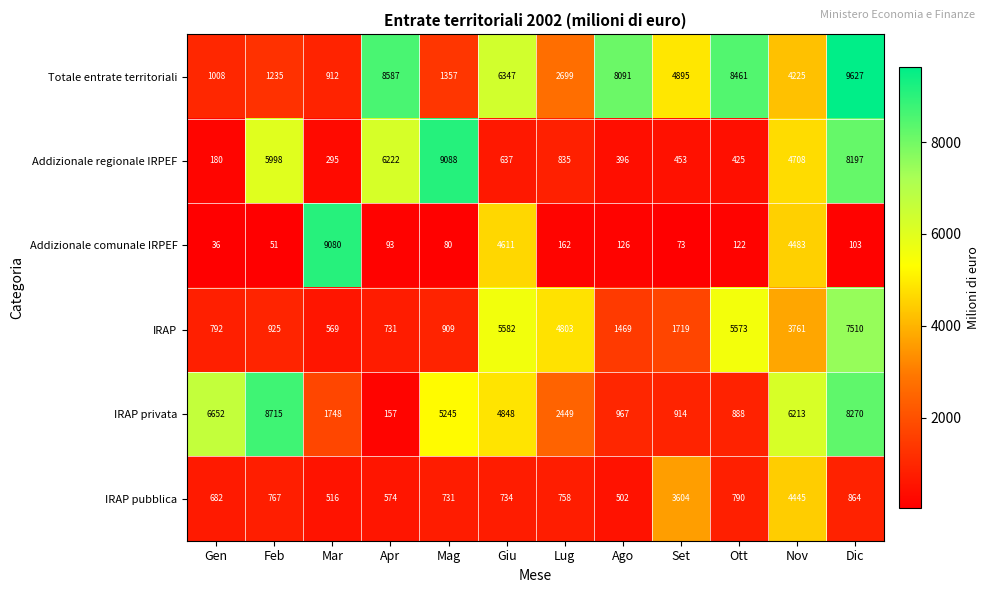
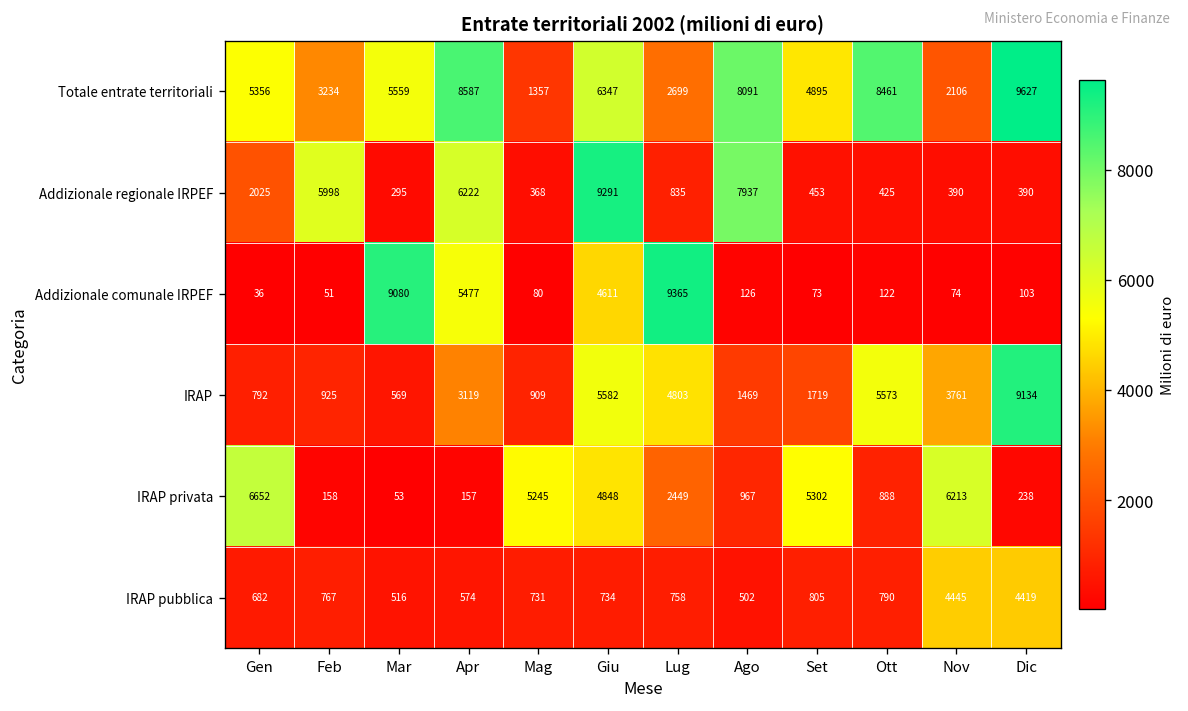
  {
    "Totale entrate territoriali": {
-     "Gen": 1008,
-     "Feb": 1235,
-     "Mar": 912,
+     "Gen": 5356,
+     "Feb": 3234,
+     "Mar": 5559,
      "Apr": 8587,
      "Mag": 1357,
      "Giu": 6347,
      "Lug": 2699,
      "Ago": 8091,
      "Set": 4895,
      "Ott": 8461,
-     "Nov": 4225,
+     "Nov": 2106,
      "Dic": 9627
    },
    "Addizionale regionale IRPEF": {
-     "Gen": 180,
+     "Gen": 2025,
      "Feb": 5998,
      "Mar": 295,
      "Apr": 6222,
-     "Mag": 9088,
-     "Giu": 637,
+     "Mag": 368,
+     "Giu": 9291,
      "Lug": 835,
-     "Ago": 396,
+     "Ago": 7937,
      "Set": 453,
      "Ott": 425,
-     "Nov": 4708,
-     "Dic": 8197
+     "Nov": 390,
+     "Dic": 390
    },
    "Addizionale comunale IRPEF": {
      "Gen": 36,
      "Feb": 51,
      "Mar": 9080,
-     "Apr": 93,
+     "Apr": 5477,
      "Mag": 80,
      "Giu": 4611,
-     "Lug": 162,
+     "Lug": 9365,
      "Ago": 126,
      "Set": 73,
      "Ott": 122,
-     "Nov": 4483,
+     "Nov": 74,
      "Dic": 103
    },
    "IRAP": {
      "Gen": 792,
      "Feb": 925,
      "Mar": 569,
-     "Apr": 731,
+     "Apr": 3119,
      "Mag": 909,
      "Giu": 5582,
      "Lug": 4803,
      "Ago": 1469,
      "Set": 1719,
      "Ott": 5573,
      "Nov": 3761,
-     "Dic": 7510
+     "Dic": 9134
    },
    "IRAP privata": {
      "Gen": 6652,
-     "Feb": 8715,
-     "Mar": 1748,
+     "Feb": 158,
+     "Mar": 53,
      "Apr": 157,
      "Mag": 5245,
      "Giu": 4848,
      "Lug": 2449,
      "Ago": 967,
-     "Set": 914,
+     "Set": 5302,
      "Ott": 888,
      "Nov": 6213,
-     "Dic": 8270
+     "Dic": 238
    },
    "IRAP pubblica": {
      "Gen": 682,
      "Feb": 767,
      "Mar": 516,
      "Apr": 574,
      "Mag": 731,
      "Giu": 734,
      "Lug": 758,
      "Ago": 502,
-     "Set": 3604,
+     "Set": 805,
      "Ott": 790,
      "Nov": 4445,
-     "Dic": 864
+     "Dic": 4419
    }
  }
